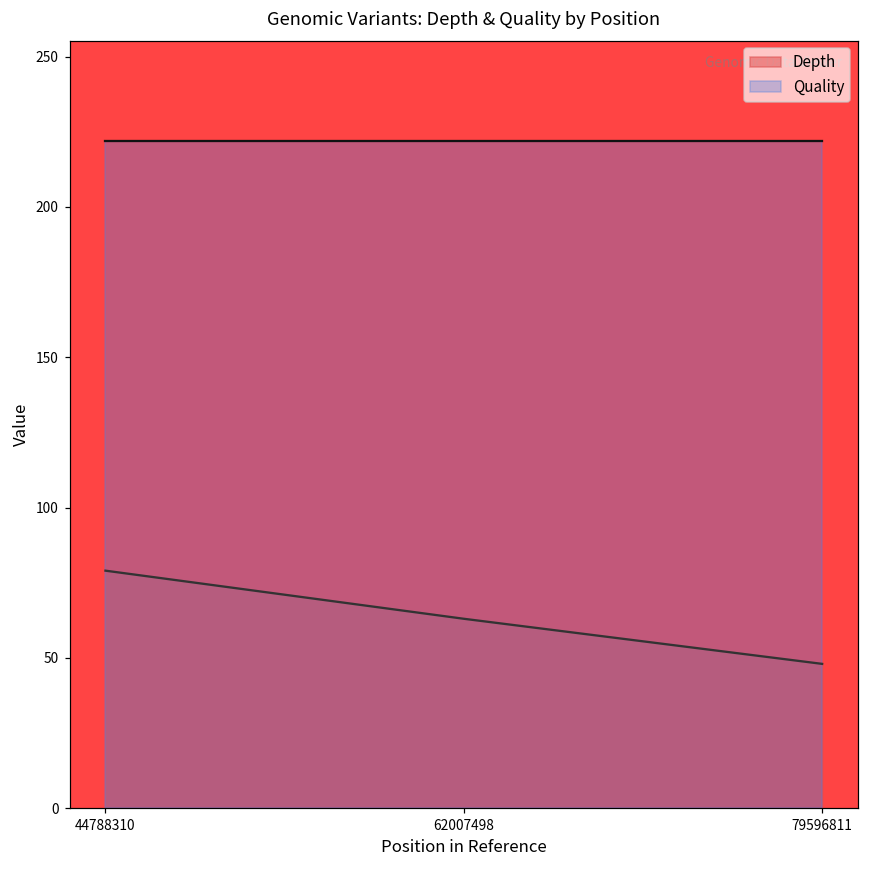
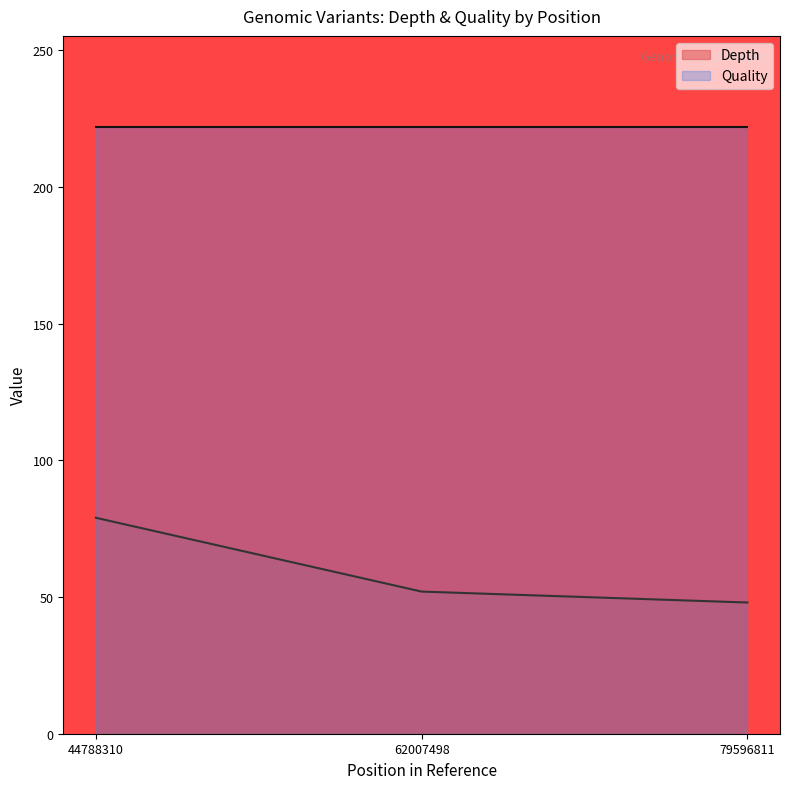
  {
    "Depth": {
      "44788310": 79,
-     "62007498": 63,
+     "62007498": 52,
      "79596811": 48
    },
    "Quality": {
      "44788310": 222,
      "62007498": 222,
      "79596811": 222
    }
  }
